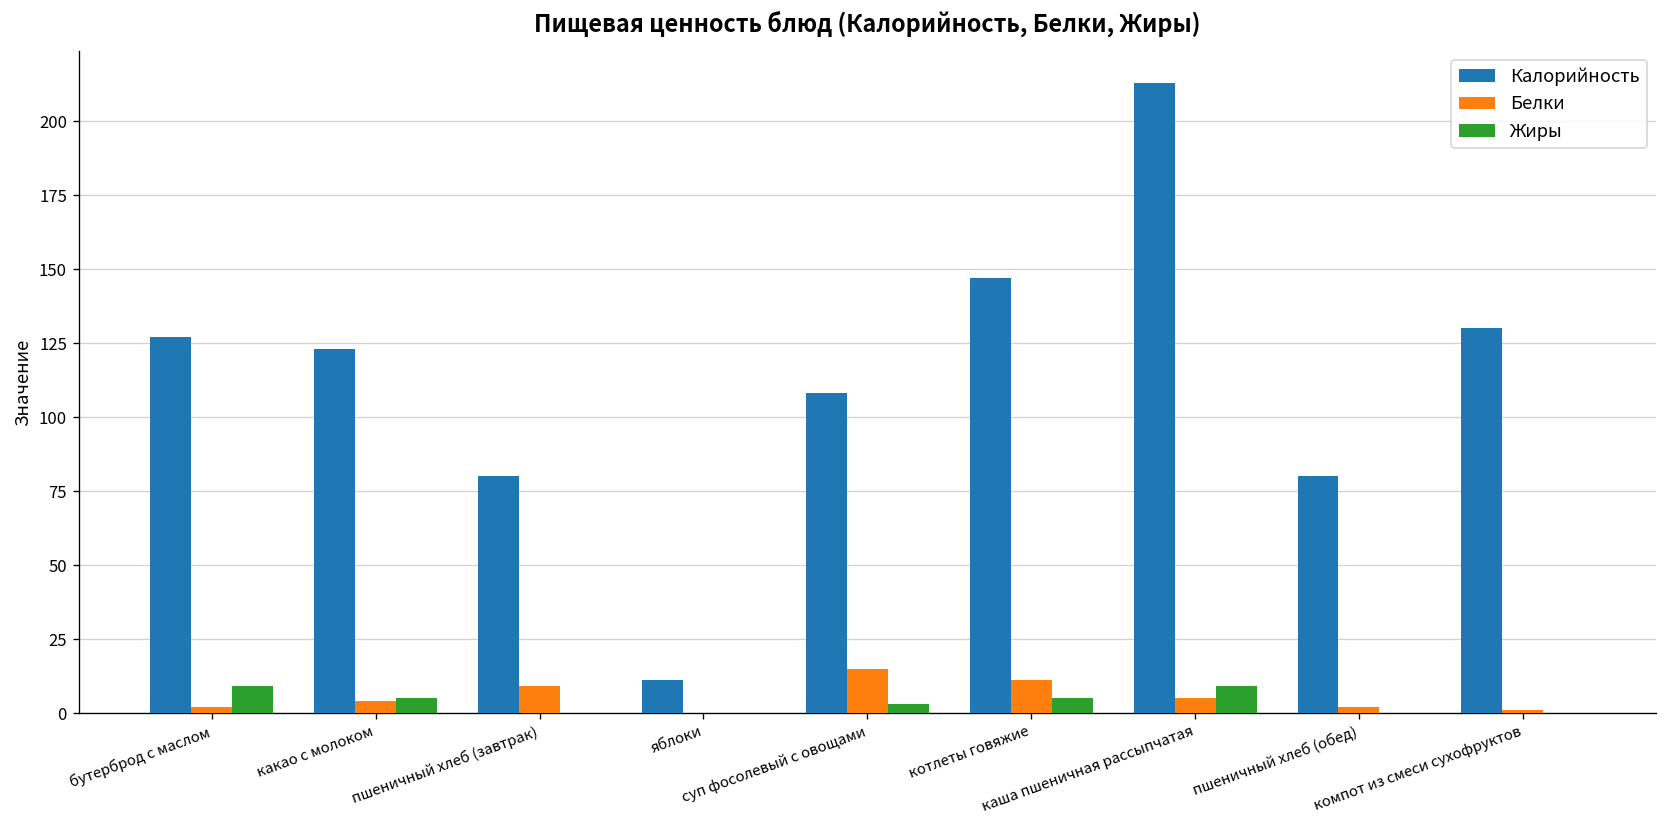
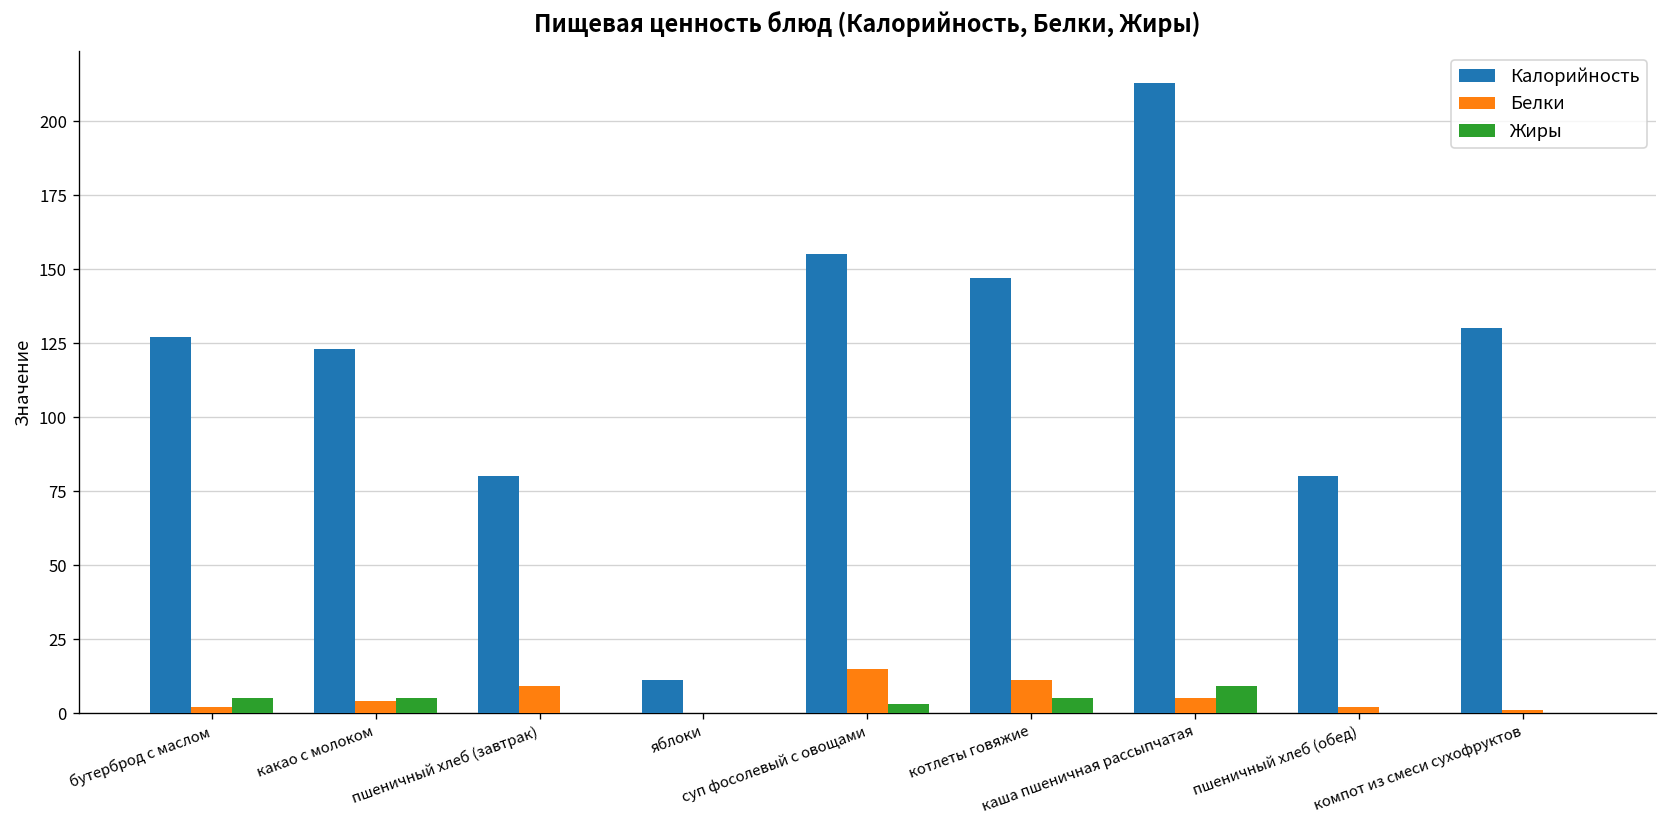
  {
    "Калорийность": {
      "бутерброд с маслом": 127,
      "какао с молоком": 123,
      "пшеничный хлеб (завтрак)": 80,
      "яблоки": 11,
-     "суп фосолевый с овощами": 108,
+     "суп фосолевый с овощами": 155,
      "котлеты говяжие": 147,
      "каша пшеничная рассыпчатая": 213,
      "пшеничный хлеб (обед)": 80,
      "компот из смеси сухофруктов": 130
    },
    "Белки": {
      "бутерброд с маслом": 2,
      "какао с молоком": 4,
      "пшеничный хлеб (завтрак)": 9,
      "яблоки": 0,
      "суп фосолевый с овощами": 15,
      "котлеты говяжие": 11,
      "каша пшеничная рассыпчатая": 5,
      "пшеничный хлеб (обед)": 2
    },
    "Жиры": {
-     "бутерброд с маслом": 9,
+     "бутерброд с маслом": 5,
      "какао с молоком": 5,
      "пшеничный хлеб (завтрак)": 0,
      "яблоки": 0,
      "суп фосолевый с овощами": 3,
      "котлеты говяжие": 5,
      "каша пшеничная рассыпчатая": 9,
      "пшеничный хлеб (обед)": 0,
      "компот из смеси сухофруктов": 0
    }
  }
